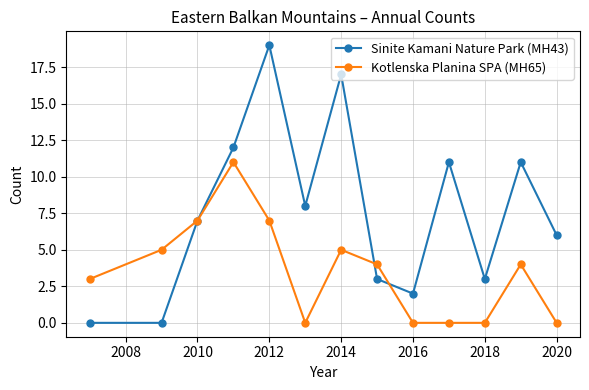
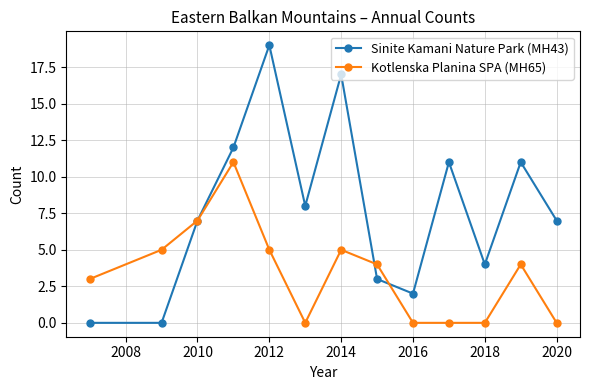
  {
    "Sinite Kamani Nature Park (MH43)": {
      "2012": 19,
      "2016": 2,
-     "2018": 3,
-     "2020": 6
+     "2018": 4,
+     "2020": 7
    },
    "Kotlenska Planina SPA (MH65)": {
-     "2012": 7,
+     "2012": 5,
      "2014": 5,
      "2016": 0,
      "2018": 0,
      "2020": 0
    }
  }
